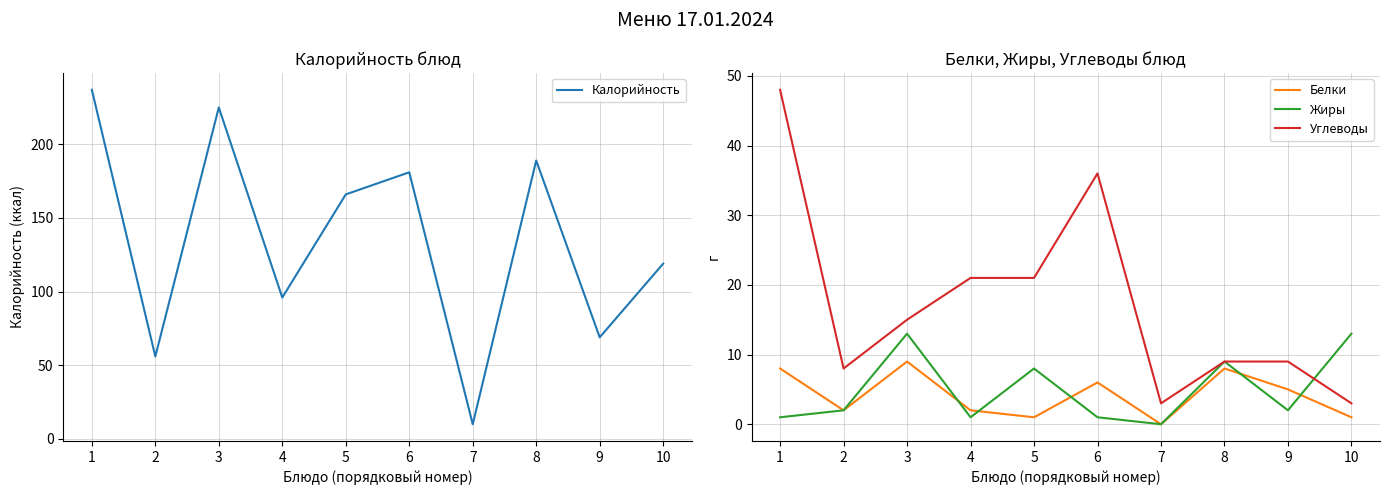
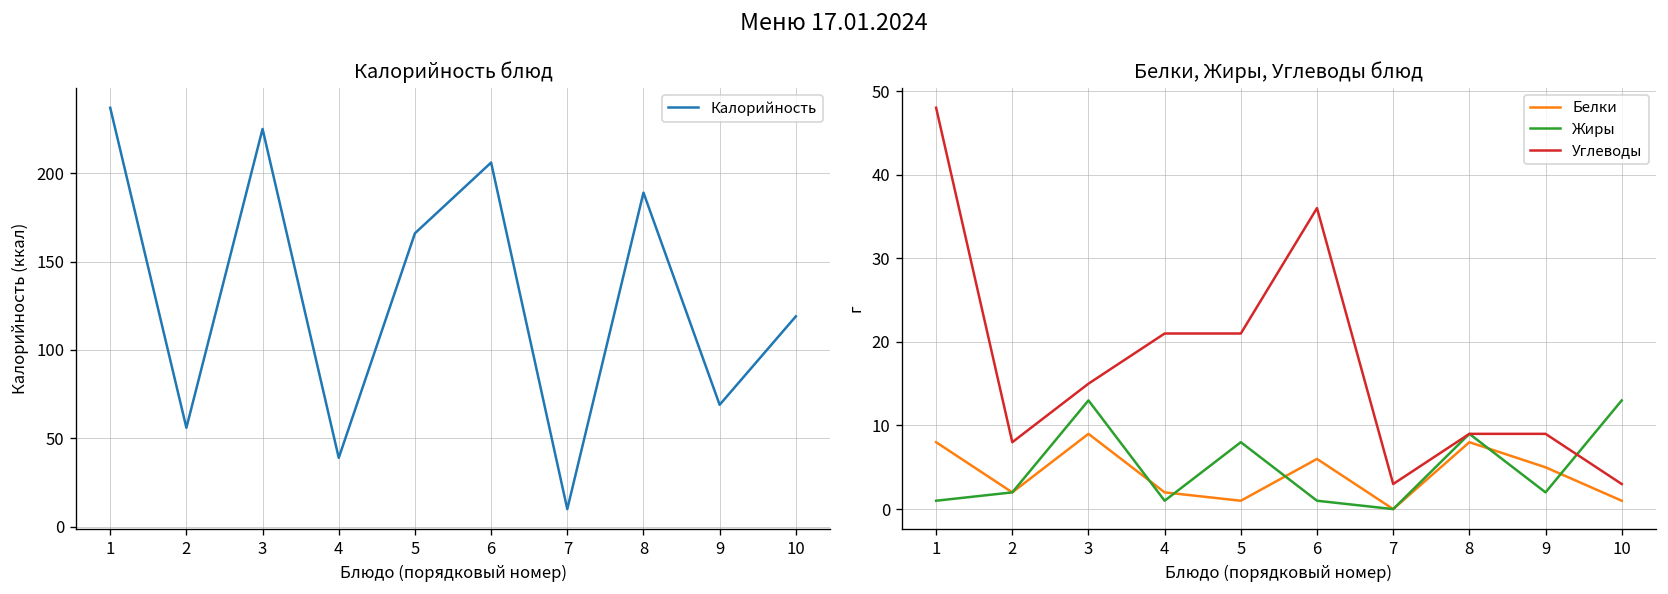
  {
    "Калорийность блюд": {
      "1": 237,
      "2": 56,
      "3": 225,
-     "4": 96,
+     "4": 39,
      "5": 166,
-     "6": 181,
+     "6": 206,
      "7": 10,
      "8": 189,
      "9": 69,
      "10": 119
    },
    "Белки, Жиры, Углеводы блюд": {
      "Белки": {
        "1": 8,
        "3": 9,
        "4": 2,
        "5": 1,
        "6": 6,
        "8": 8,
        "9": 5,
        "10": 1
      },
      "Жиры": {
        "1": 1,
        "3": 13,
        "4": 1,
        "5": 8,
        "6": 1,
        "9": 2,
        "10": 13
      },
      "Углеводы": {
        "1": 48,
        "2": 8,
        "3": 15,
        "4": 21,
        "5": 21,
        "6": 36,
        "7": 3,
        "9": 9,
        "10": 3
      }
    }
  }
